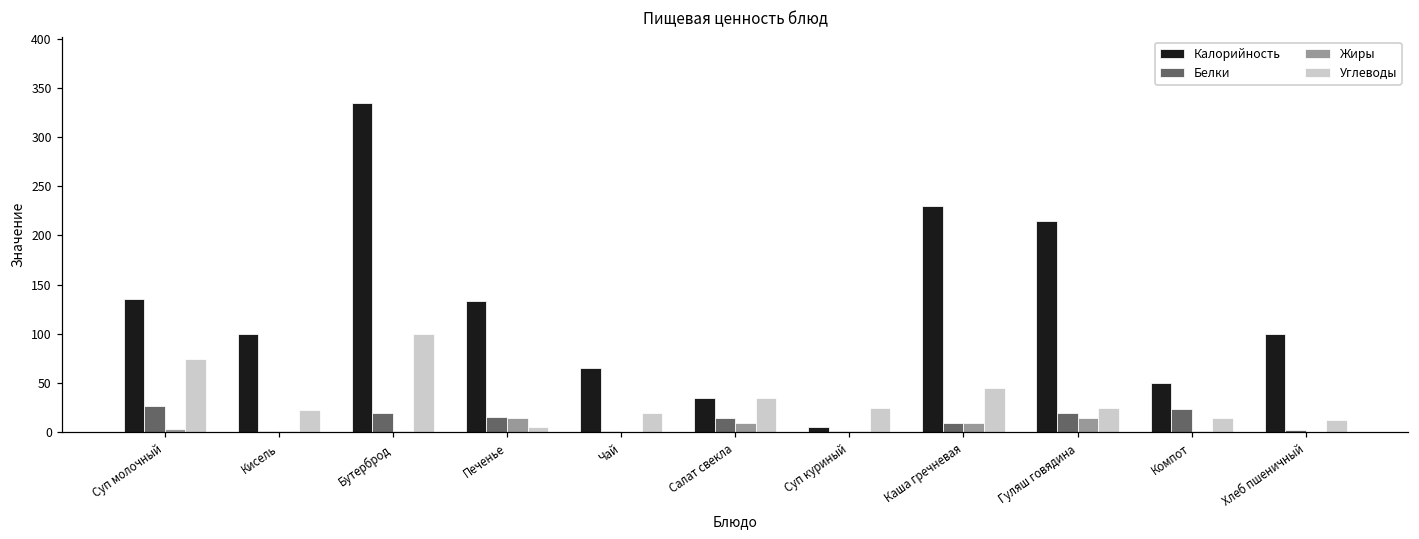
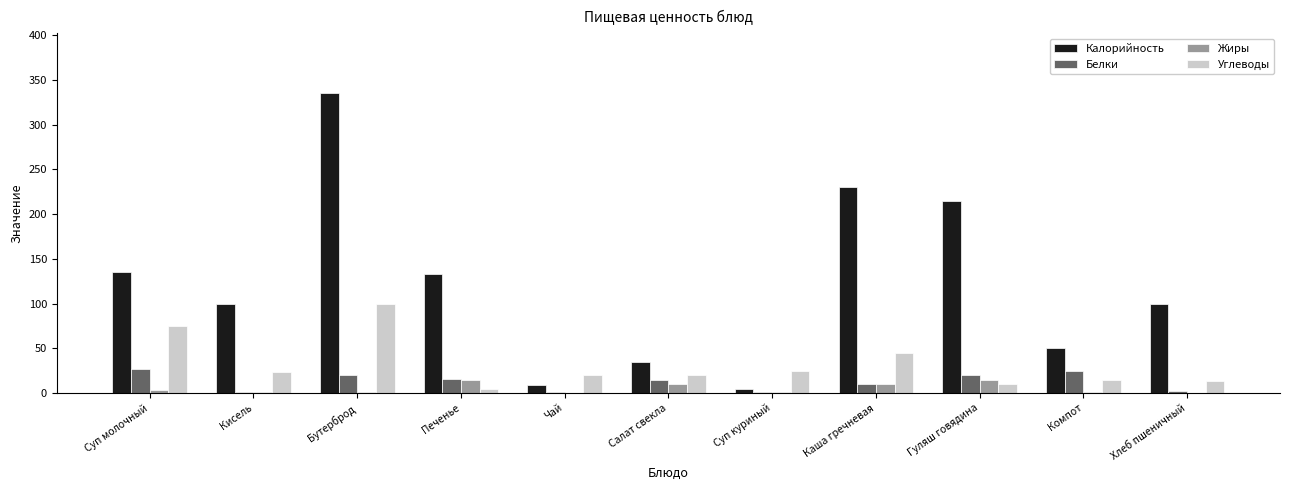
  {
    "Калорийность": {
      "Суп молочный": 140,
      "Кисель": 100,
      "Бутерброд": 340,
      "Печенье": 130,
-     "Чай": 70,
+     "Чай": 10,
      "Салат свекла": 40,
      "Суп куриный": 10,
      "Каша гречневая": 230,
      "Гуляш говядина": 220,
      "Компот": 50,
      "Хлеб пшеничный": 100
    },
    "Белки": {
      "Суп молочный": 30,
      "Бутерброд": 20,
      "Печенье": 20,
      "Салат свекла": 20,
      "Каша гречневая": 10,
      "Гуляш говядина": 20,
      "Компот": 20
    },
    "Жиры": {
      "Суп молочный": 0,
      "Печенье": 20,
      "Чай": 0,
      "Салат свекла": 10,
      "Каша гречневая": 10,
      "Гуляш говядина": 20,
      "Хлеб пшеничный": 0
    },
    "Углеводы": {
      "Суп молочный": 70,
      "Кисель": 20,
      "Бутерброд": 100,
      "Печенье": 10,
      "Чай": 20,
-     "Салат свекла": 40,
+     "Салат свекла": 20,
      "Суп куриный": 20,
      "Каша гречневая": 50,
-     "Гуляш говядина": 20,
+     "Гуляш говядина": 10,
      "Компот": 20,
      "Хлеб пшеничный": 10
    }
  }
